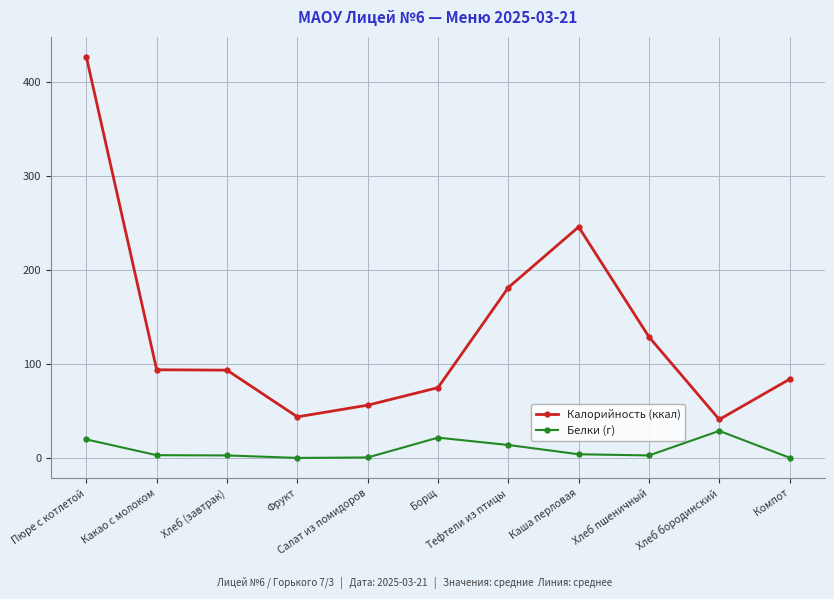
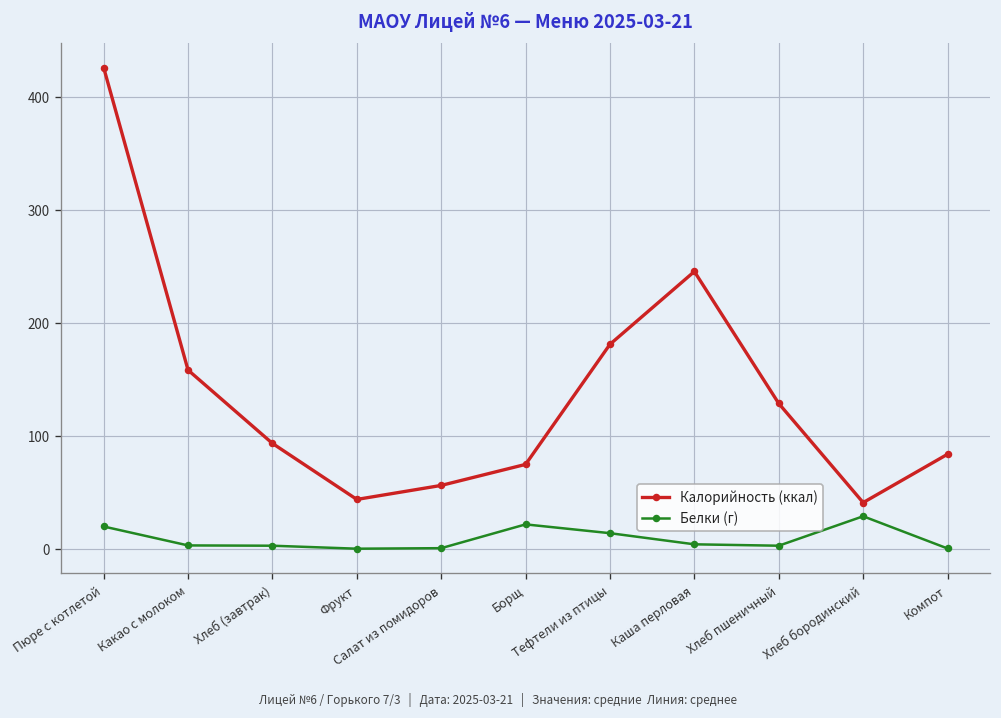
  {
    "Калорийность (ккал)": {
      "Пюре с котлетой": 430,
-     "Какао с молоком": 90,
+     "Какао с молоком": 160,
      "Хлеб (завтрак)": 90,
      "Фрукт": 40,
      "Салат из помидоров": 60,
      "Борщ": 80,
      "Тефтели из птицы": 180,
      "Каша перловая": 250,
      "Хлеб пшеничный": 130,
      "Хлеб бородинский": 40,
      "Компот": 80
    },
    "Белки (г)": {
      "Пюре с котлетой": 20,
      "Какао с молоком": 0,
      "Хлеб (завтрак)": 0,
      "Фрукт": 0,
      "Салат из помидоров": 0,
      "Борщ": 20,
      "Тефтели из птицы": 10,
      "Каша перловая": 0,
      "Хлеб пшеничный": 0,
      "Хлеб бородинский": 30,
      "Компот": 0
    }
  }
